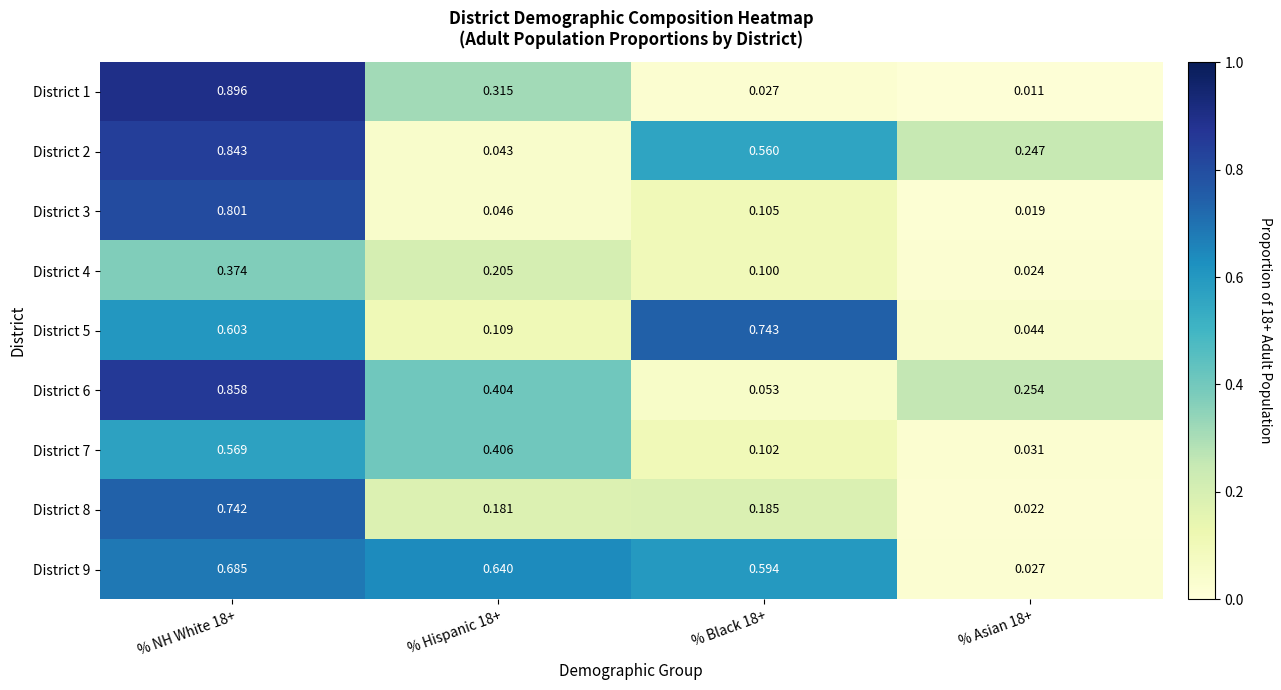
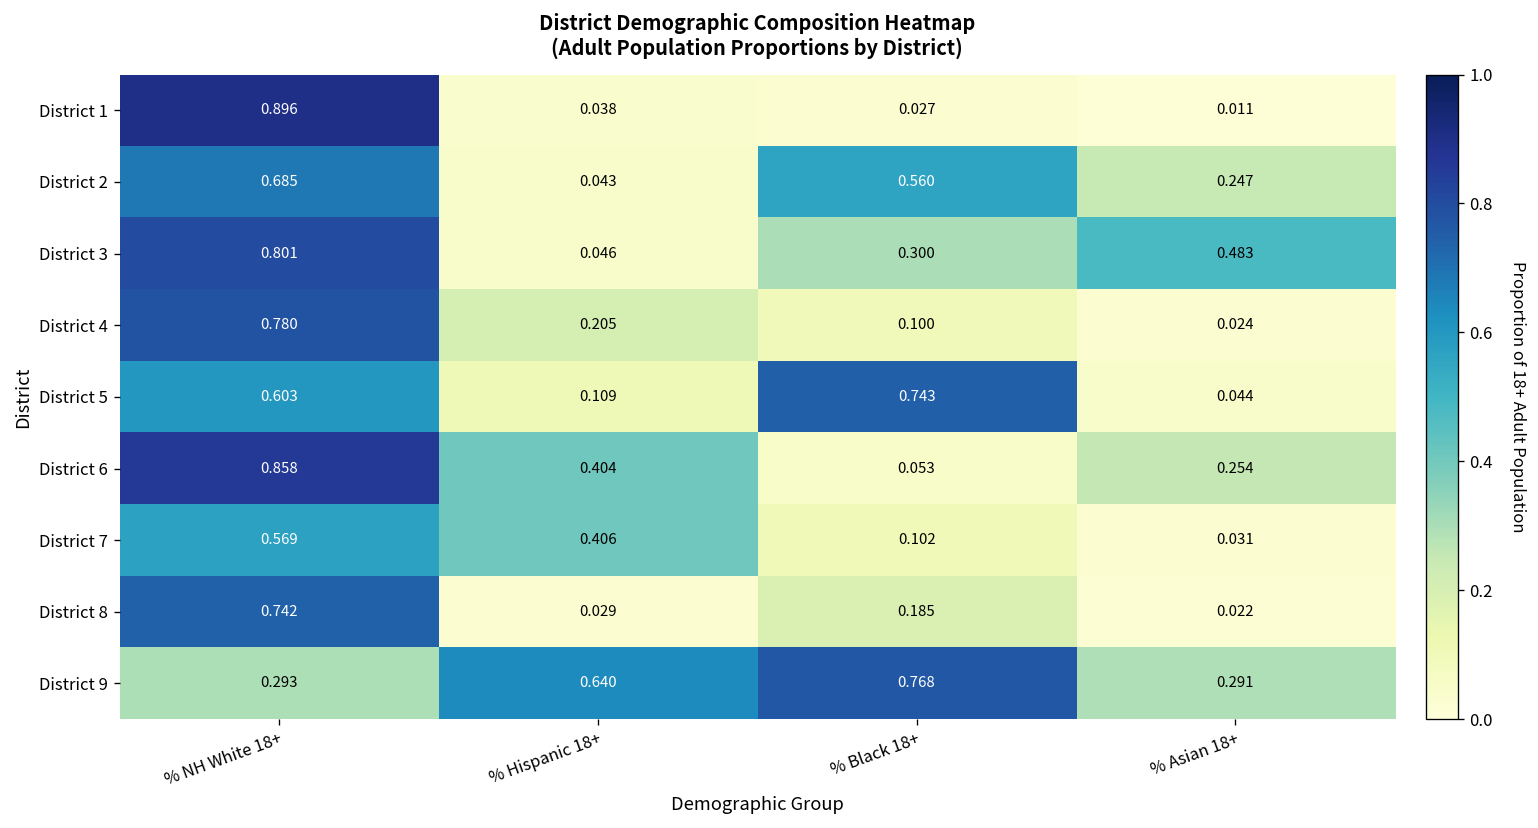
  {
    "District 1": {
      "% NH White 18+": 0.896,
-     "% Hispanic 18+": 0.315,
+     "% Hispanic 18+": 0.038,
      "% Black 18+": 0.027,
      "% Asian 18+": 0.011
    },
    "District 2": {
-     "% NH White 18+": 0.843,
+     "% NH White 18+": 0.685,
      "% Hispanic 18+": 0.043,
      "% Black 18+": 0.560,
      "% Asian 18+": 0.247
    },
    "District 3": {
      "% NH White 18+": 0.801,
      "% Hispanic 18+": 0.046,
-     "% Black 18+": 0.105,
-     "% Asian 18+": 0.019
+     "% Black 18+": 0.300,
+     "% Asian 18+": 0.483
    },
    "District 4": {
-     "% NH White 18+": 0.374,
+     "% NH White 18+": 0.780,
      "% Hispanic 18+": 0.205,
      "% Black 18+": 0.100,
      "% Asian 18+": 0.024
    },
    "District 5": {
      "% NH White 18+": 0.603,
      "% Hispanic 18+": 0.109,
      "% Black 18+": 0.743,
      "% Asian 18+": 0.044
    },
    "District 6": {
      "% NH White 18+": 0.858,
      "% Hispanic 18+": 0.404,
      "% Black 18+": 0.053,
      "% Asian 18+": 0.254
    },
    "District 7": {
      "% NH White 18+": 0.569,
      "% Hispanic 18+": 0.406,
      "% Black 18+": 0.102,
      "% Asian 18+": 0.031
    },
    "District 8": {
      "% NH White 18+": 0.742,
-     "% Hispanic 18+": 0.181,
+     "% Hispanic 18+": 0.029,
      "% Black 18+": 0.185,
      "% Asian 18+": 0.022
    },
    "District 9": {
-     "% NH White 18+": 0.685,
+     "% NH White 18+": 0.293,
      "% Hispanic 18+": 0.640,
-     "% Black 18+": 0.594,
-     "% Asian 18+": 0.027
+     "% Black 18+": 0.768,
+     "% Asian 18+": 0.291
    }
  }
